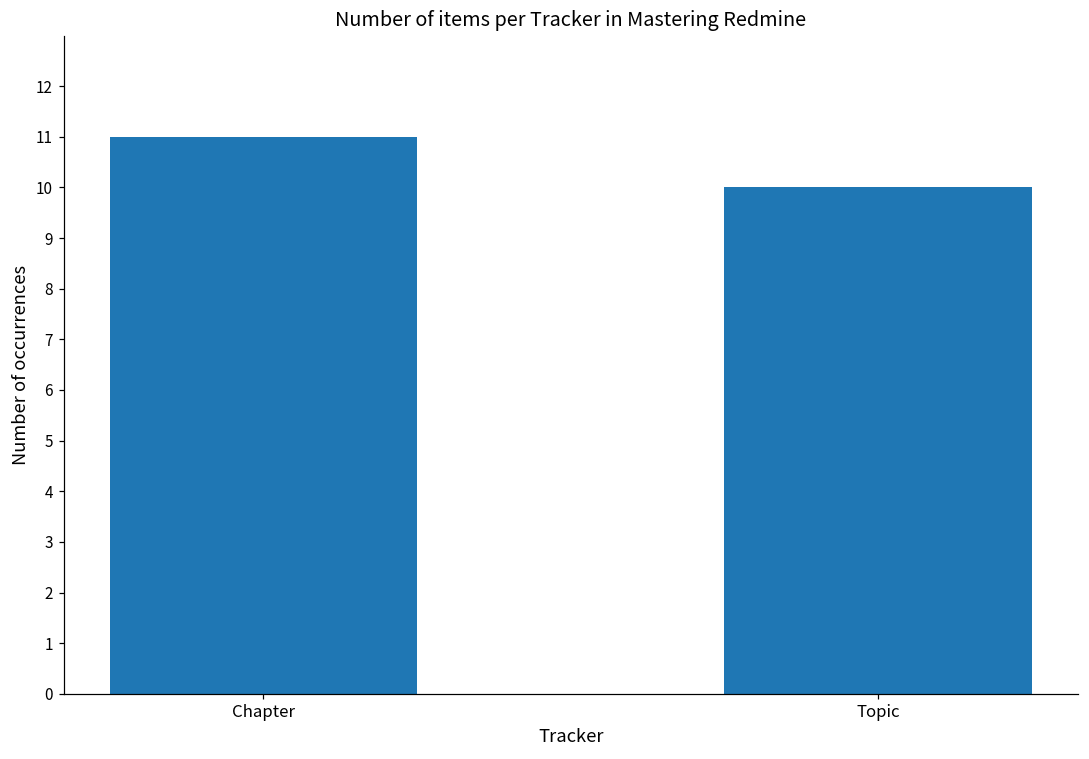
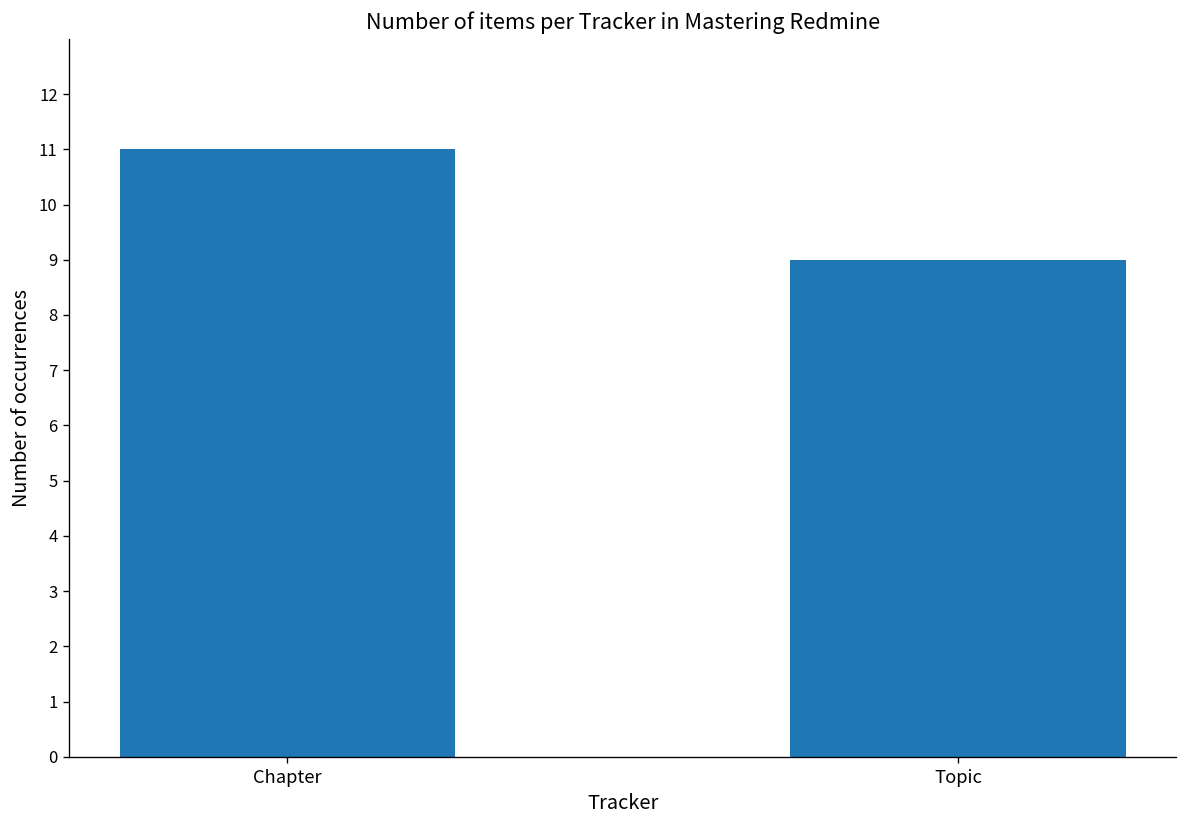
  {
    "Chapter": 11,
-   "Topic": 10
+   "Topic": 9
  }
